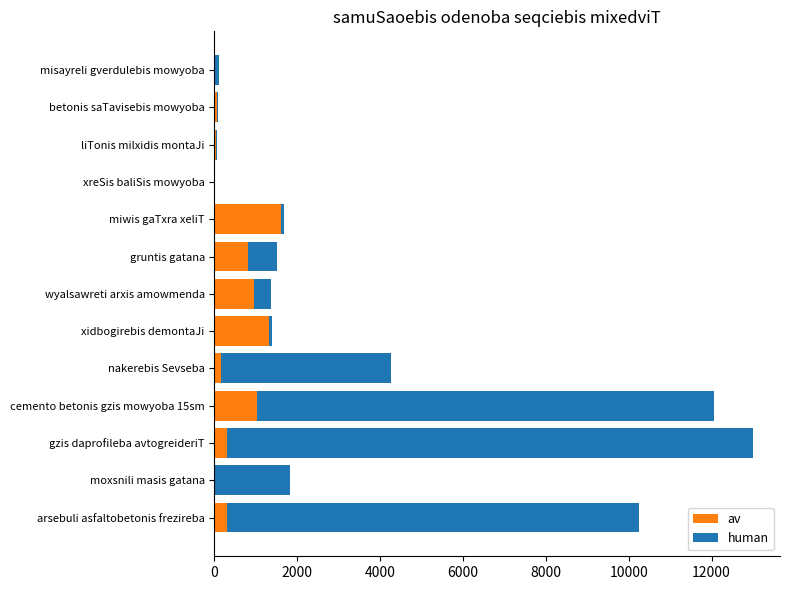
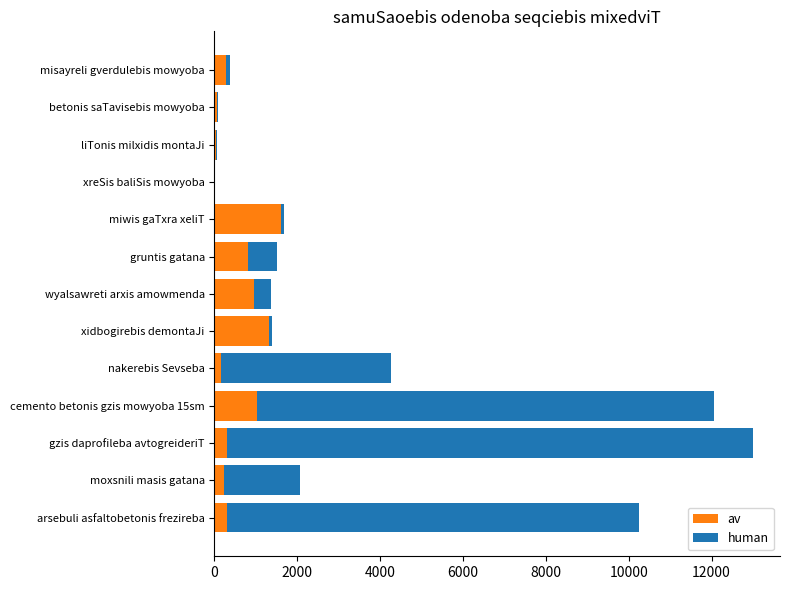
  {
    "av": {
-     "misayreli gverdulebis mowyoba": 0,
+     "misayreli gverdulebis mowyoba": 300,
      "miwis gaTxra xeliT": 1600,
      "gruntis gatana": 800,
      "wyalsawreti arxis amowmenda": 1000,
      "xidbogirebis demontaJi": 1300,
      "nakerebis Sevseba": 200,
      "cemento betonis gzis mowyoba 15sm": 1000,
      "gzis daprofileba avtogreideriT": 300,
-     "moxsnili masis gatana": 0,
+     "moxsnili masis gatana": 200,
      "arsebuli asfaltobetonis frezireba": 300
    },
    "human": {
      "misayreli gverdulebis mowyoba": 100,
      "miwis gaTxra xeliT": 100,
      "gruntis gatana": 700,
      "wyalsawreti arxis amowmenda": 400,
      "nakerebis Sevseba": 4100,
      "cemento betonis gzis mowyoba 15sm": 11000,
      "gzis daprofileba avtogreideriT": 12700,
      "moxsnili masis gatana": 1800,
      "arsebuli asfaltobetonis frezireba": 10000
    }
  }
